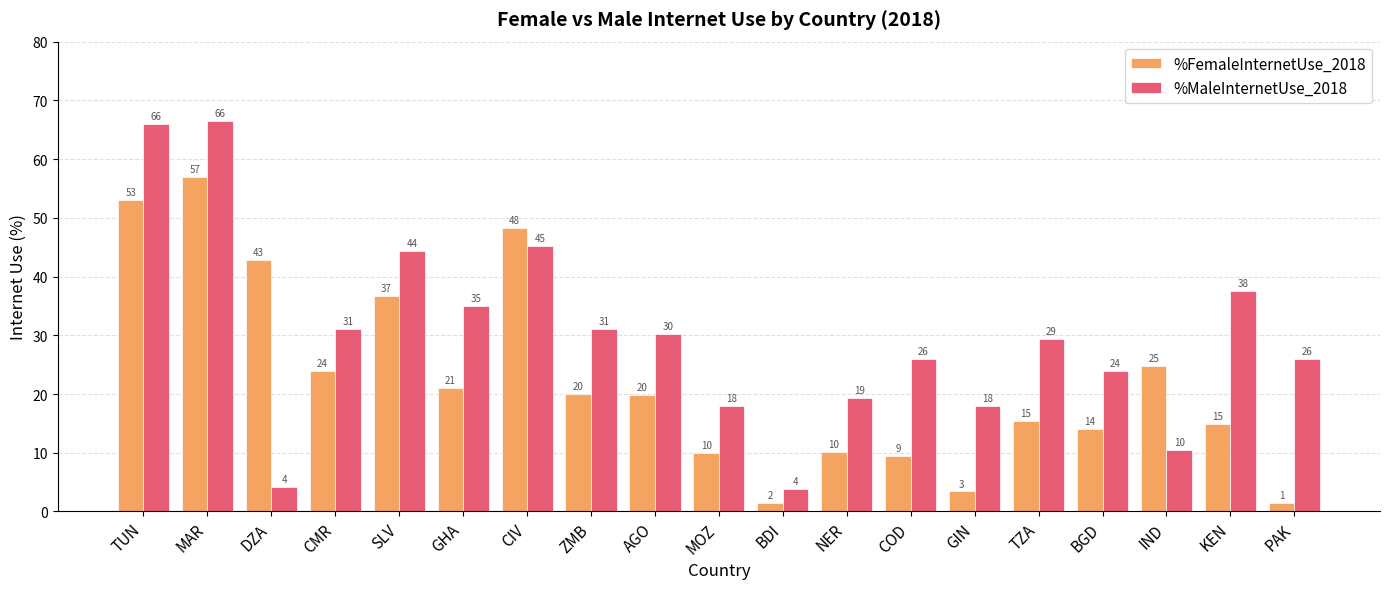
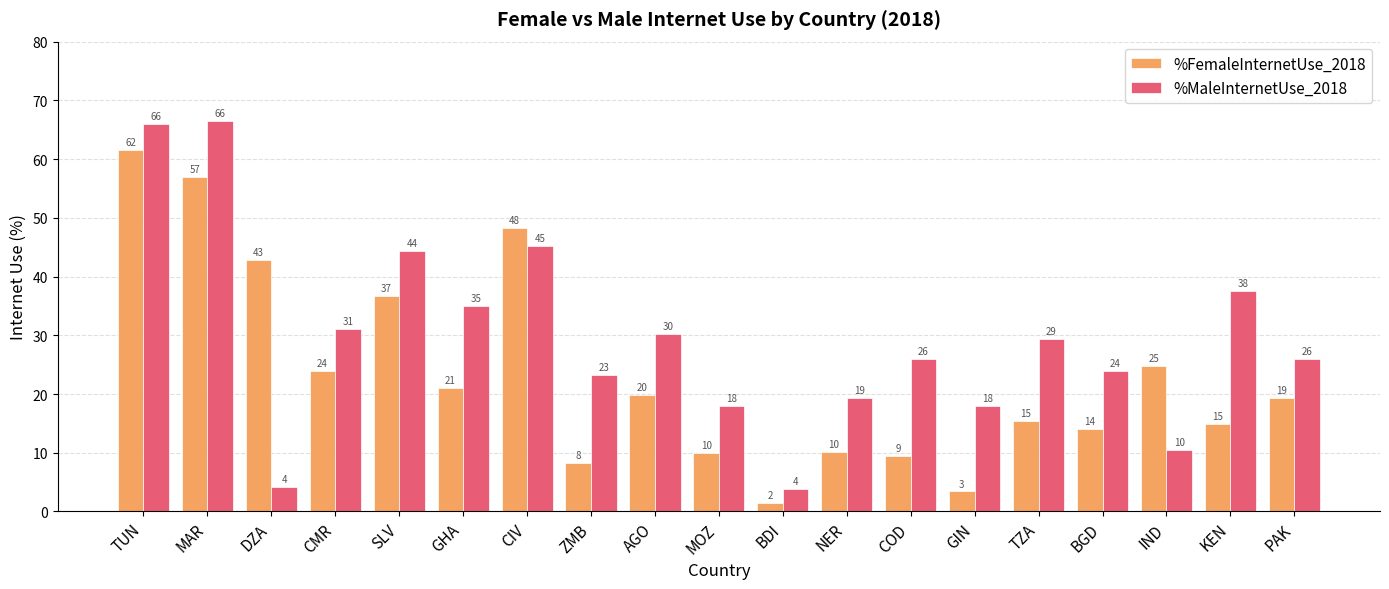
  {
    "%FemaleInternetUse_2018": {
-     "TUN": 53,
+     "TUN": 62,
      "MAR": 57,
      "DZA": 43,
      "CMR": 24,
      "SLV": 37,
      "GHA": 21,
      "CIV": 48,
-     "ZMB": 20,
+     "ZMB": 8,
      "AGO": 20,
      "MOZ": 10,
      "BDI": 2,
      "NER": 10,
      "COD": 9,
      "GIN": 3,
      "TZA": 15,
      "BGD": 14,
      "IND": 25,
      "KEN": 15,
-     "PAK": 1
+     "PAK": 19
    },
    "%MaleInternetUse_2018": {
      "TUN": 66,
      "MAR": 66,
      "DZA": 4,
      "CMR": 31,
      "SLV": 44,
      "GHA": 35,
      "CIV": 45,
-     "ZMB": 31,
+     "ZMB": 23,
      "AGO": 30,
      "MOZ": 18,
      "BDI": 4,
      "NER": 19,
      "COD": 26,
      "GIN": 18,
      "TZA": 29,
      "BGD": 24,
      "IND": 10,
      "KEN": 38,
      "PAK": 26
    }
  }
